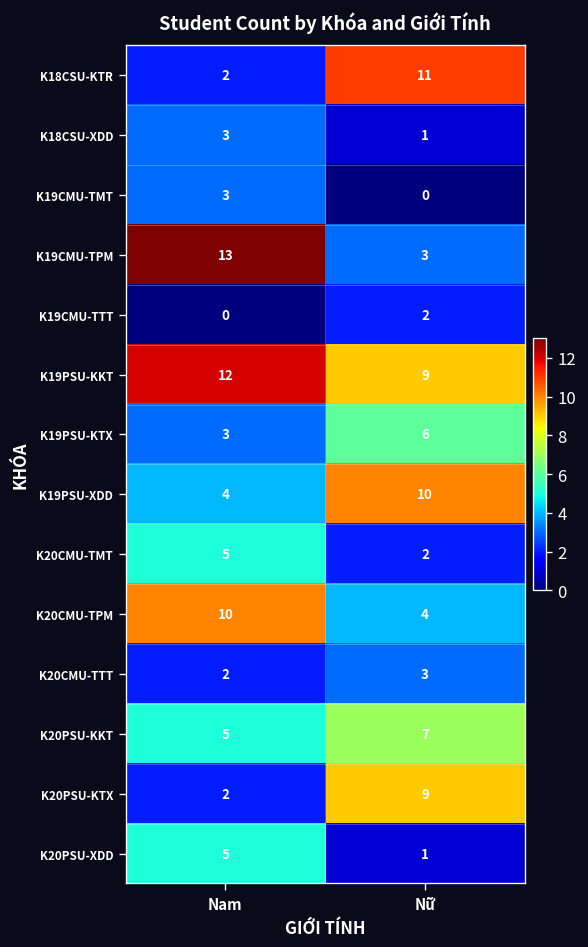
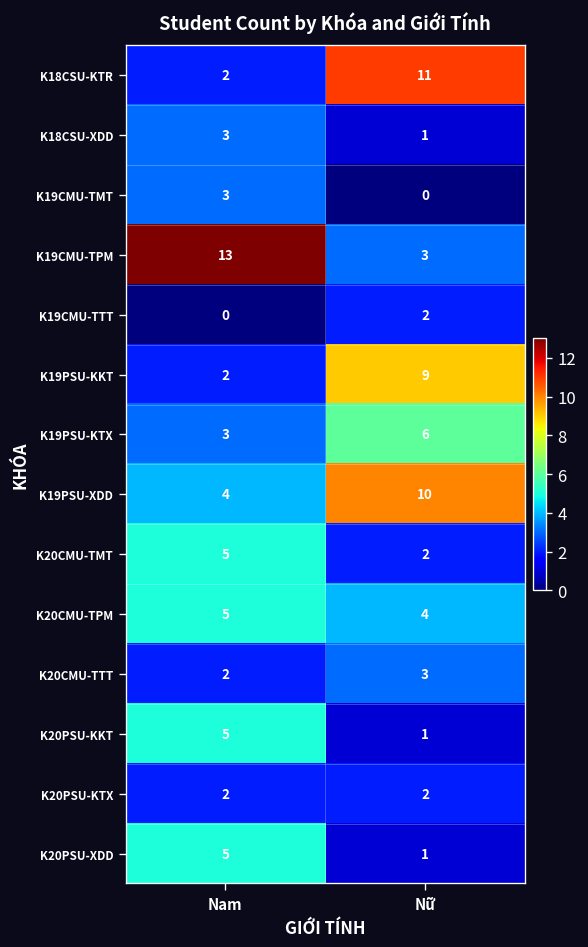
  {
    "K18CSU-KTR": {
      "Nam": 2,
      "Nữ": 11
    },
    "K18CSU-XDD": {
      "Nam": 3,
      "Nữ": 1
    },
    "K19CMU-TMT": {
      "Nam": 3,
      "Nữ": 0
    },
    "K19CMU-TPM": {
      "Nam": 13,
      "Nữ": 3
    },
    "K19CMU-TTT": {
      "Nam": 0,
      "Nữ": 2
    },
    "K19PSU-KKT": {
-     "Nam": 12,
+     "Nam": 2,
      "Nữ": 9
    },
    "K19PSU-KTX": {
      "Nam": 3,
      "Nữ": 6
    },
    "K19PSU-XDD": {
      "Nam": 4,
      "Nữ": 10
    },
    "K20CMU-TMT": {
      "Nam": 5,
      "Nữ": 2
    },
    "K20CMU-TPM": {
-     "Nam": 10,
+     "Nam": 5,
      "Nữ": 4
    },
    "K20CMU-TTT": {
      "Nam": 2,
      "Nữ": 3
    },
    "K20PSU-KKT": {
      "Nam": 5,
-     "Nữ": 7
+     "Nữ": 1
    },
    "K20PSU-KTX": {
      "Nam": 2,
-     "Nữ": 9
+     "Nữ": 2
    },
    "K20PSU-XDD": {
      "Nam": 5,
      "Nữ": 1
    }
  }
